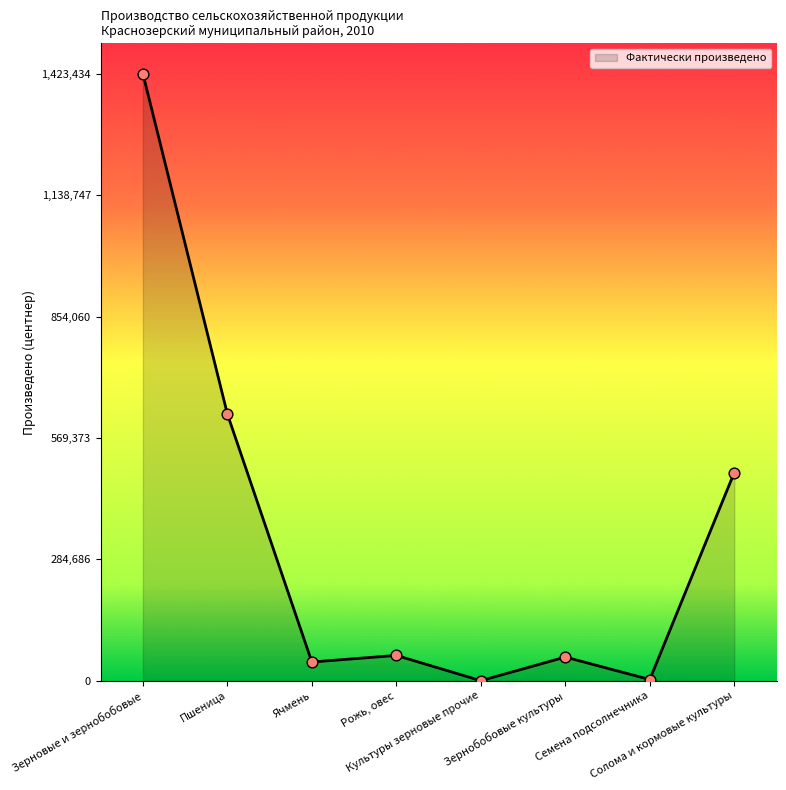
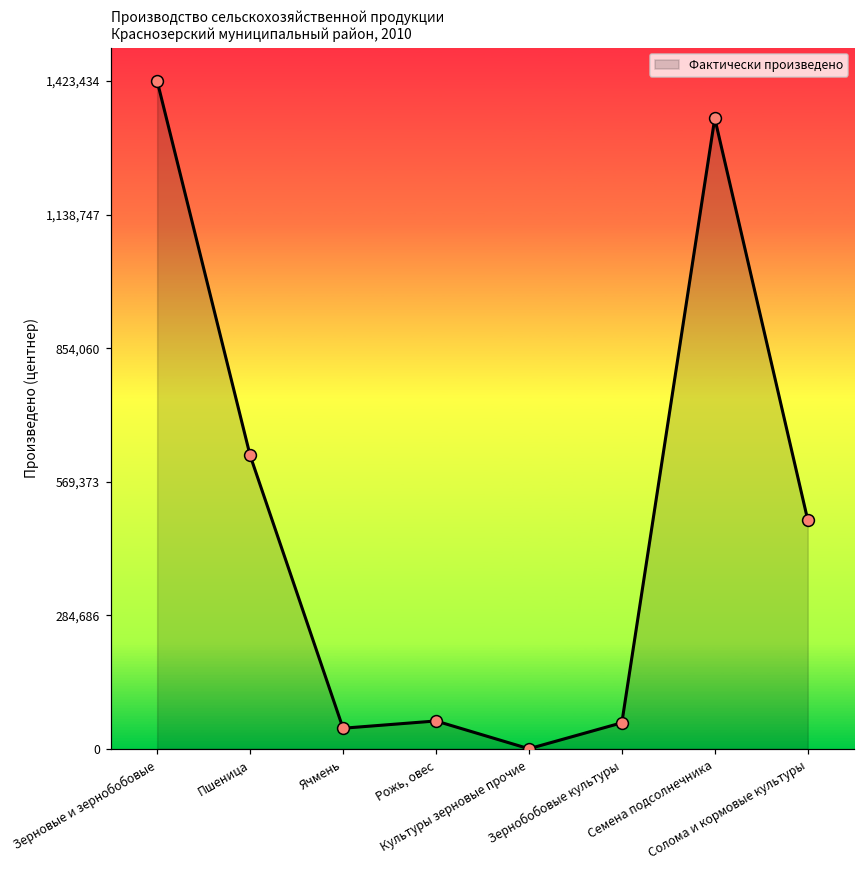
  {
    "Зерновые и зернобобовые": "1,420,000",
    "Пшеница": "630,000",
    "Ячмень": "40,000",
    "Рожь, овес": "60,000",
    "Культуры зерновые прочие": "0",
    "Зернобобовые культуры": "60,000",
-   "Семена подсолнечника": "0",
+   "Семена подсолнечника": "1,340,000",
    "Солома и кормовые культуры": "490,000"
  }
